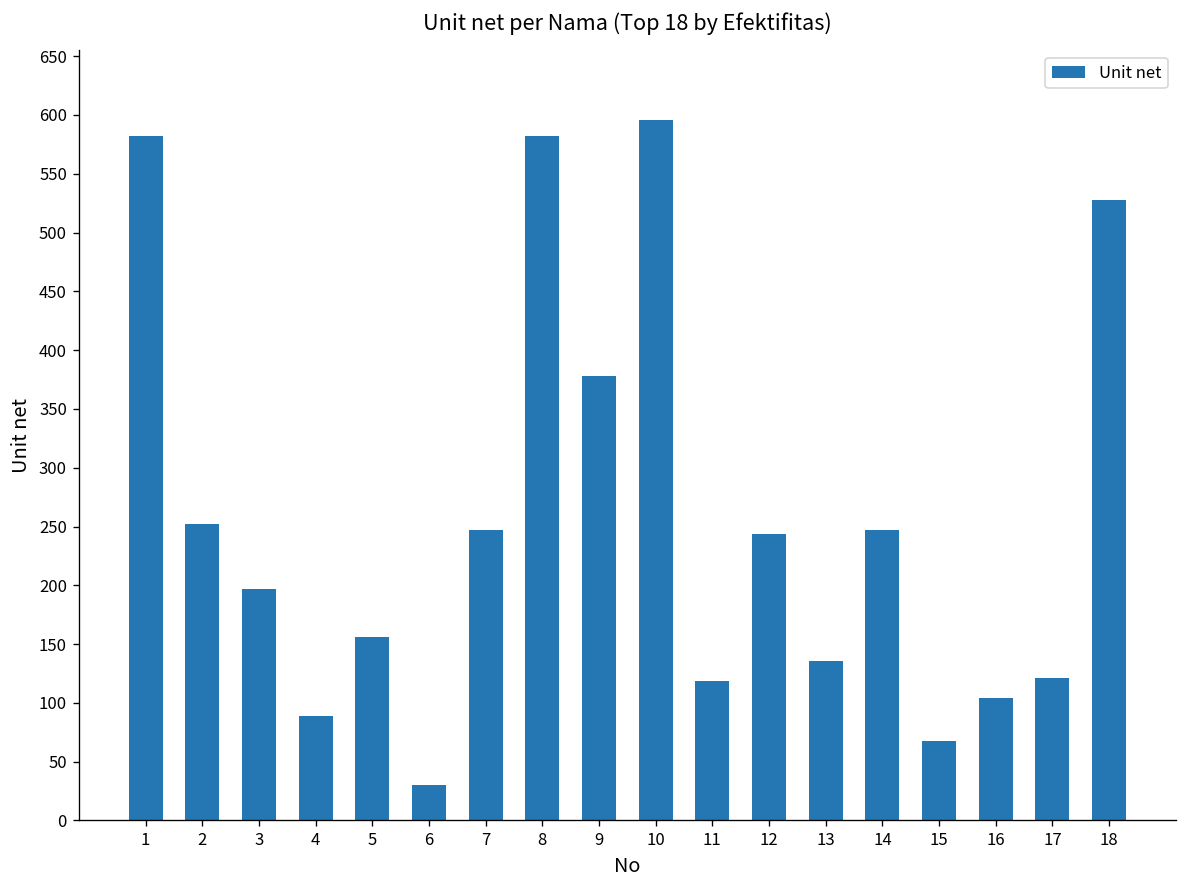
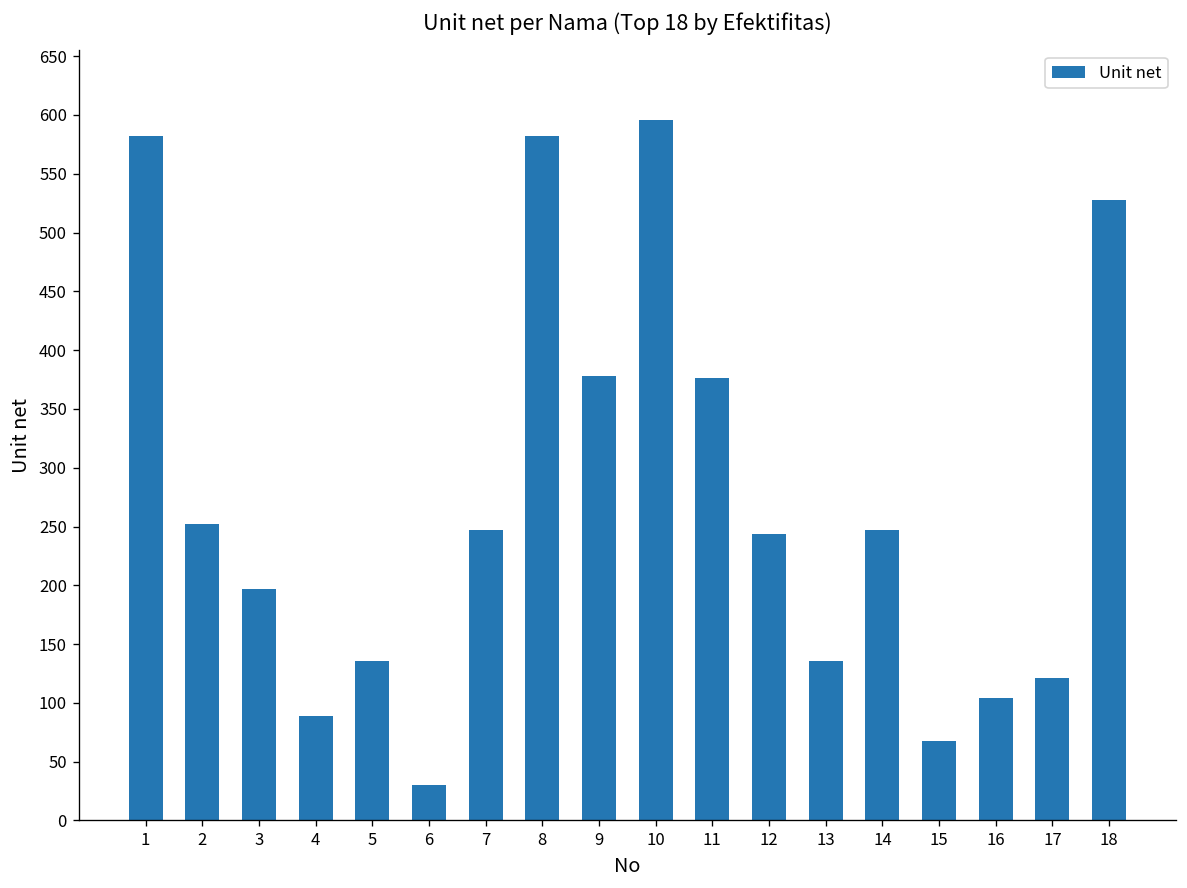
  {
    "1": 580,
    "2": 250,
    "3": 200,
    "4": 90,
-   "5": 160,
+   "5": 140,
    "6": 30,
    "7": 250,
    "8": 580,
    "9": 380,
    "10": 600,
-   "11": 120,
+   "11": 380,
    "12": 240,
    "13": 140,
    "14": 250,
    "15": 70,
    "16": 100,
    "17": 120,
    "18": 530
  }
